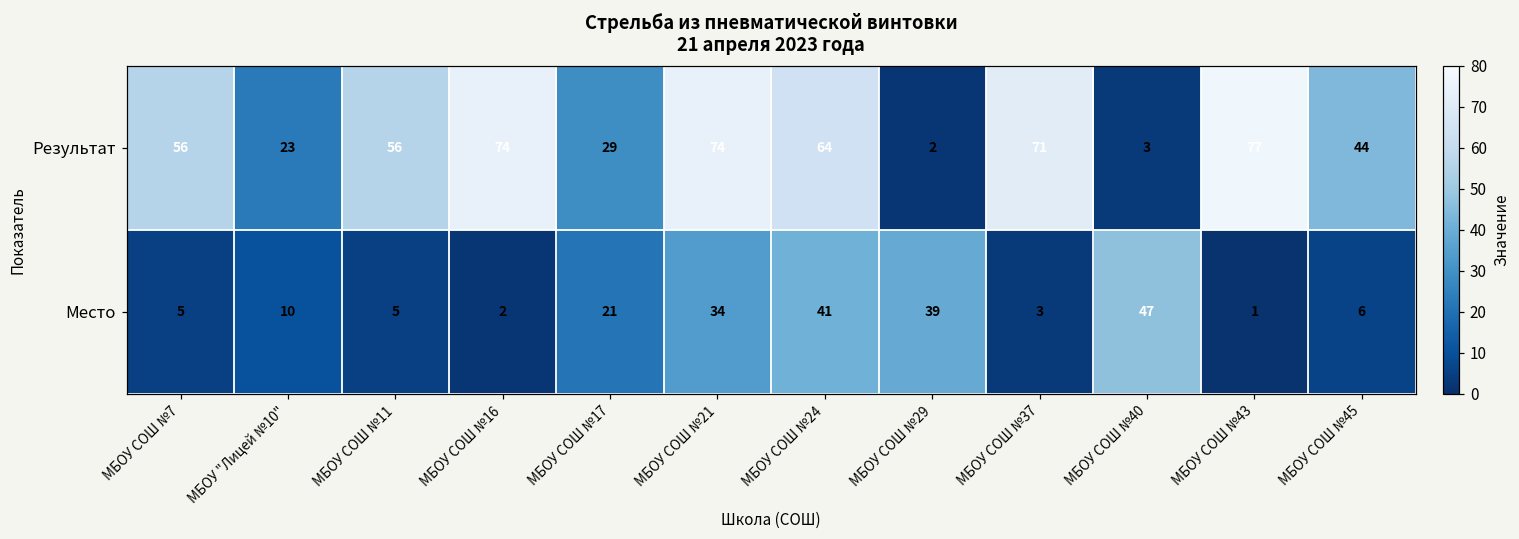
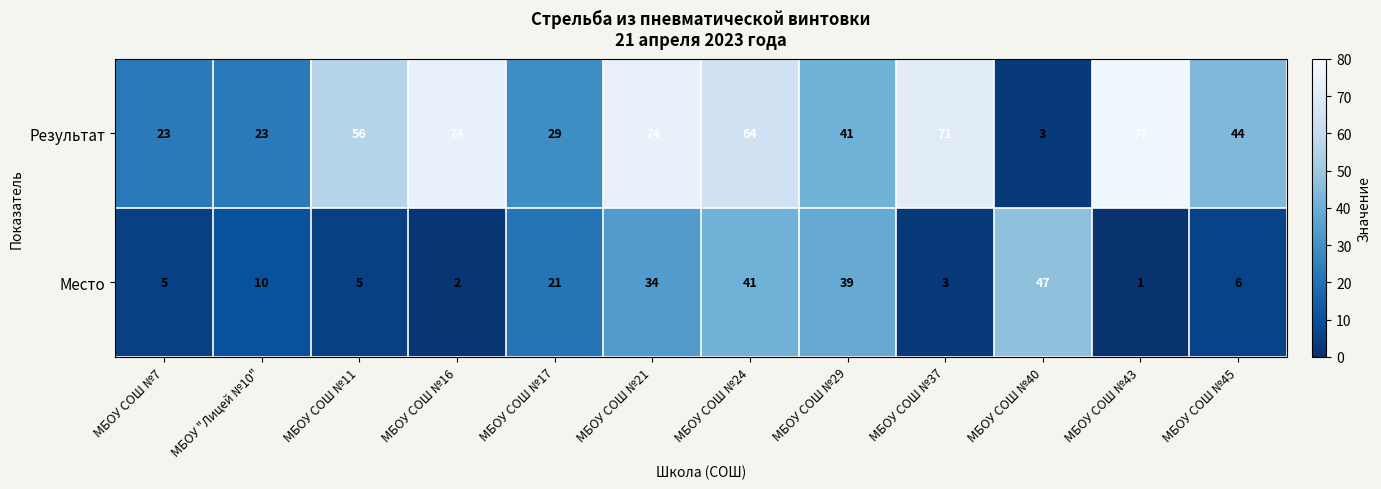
  {
    "Результат": {
-     "МБОУ СОШ №7": 56,
+     "МБОУ СОШ №7": 23,
      "МБОУ \"Лицей №10\"": 23,
      "МБОУ СОШ №11": 56,
      "МБОУ СОШ №17": 29,
      "МБОУ СОШ №24": 64,
-     "МБОУ СОШ №29": 2,
+     "МБОУ СОШ №29": 41,
      "МБОУ СОШ №40": 3,
      "МБОУ СОШ №45": 44
    },
    "Место": {
      "МБОУ СОШ №7": 5,
      "МБОУ \"Лицей №10\"": 10,
      "МБОУ СОШ №11": 5,
      "МБОУ СОШ №16": 2,
      "МБОУ СОШ №17": 21,
      "МБОУ СОШ №21": 34,
      "МБОУ СОШ №24": 41,
      "МБОУ СОШ №29": 39,
      "МБОУ СОШ №37": 3,
      "МБОУ СОШ №40": 47,
      "МБОУ СОШ №43": 1,
      "МБОУ СОШ №45": 6
    }
  }
